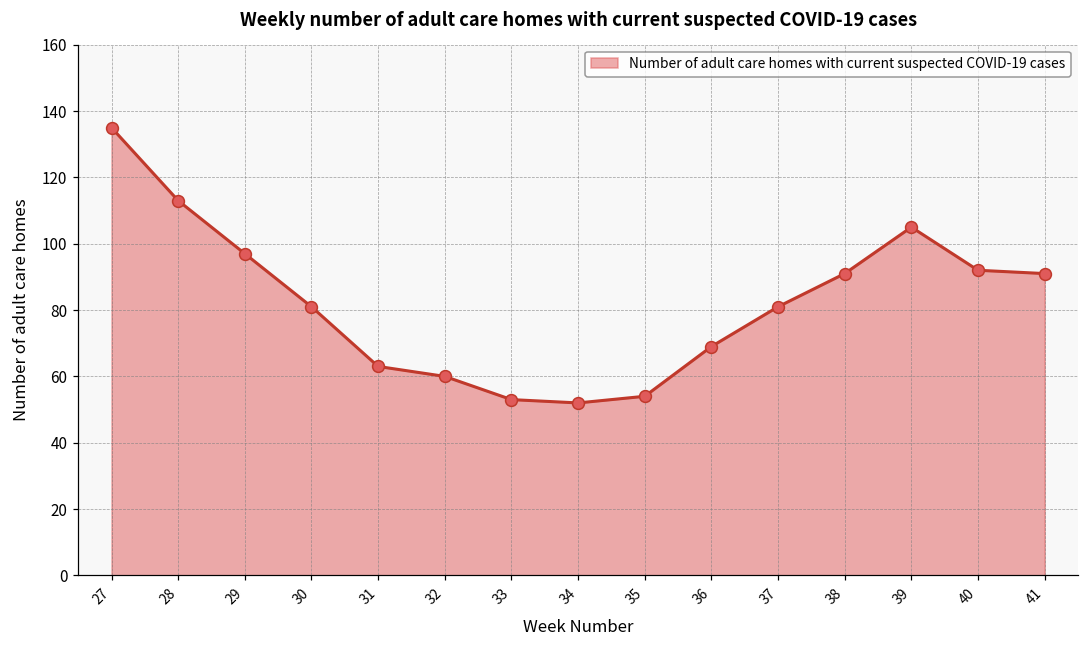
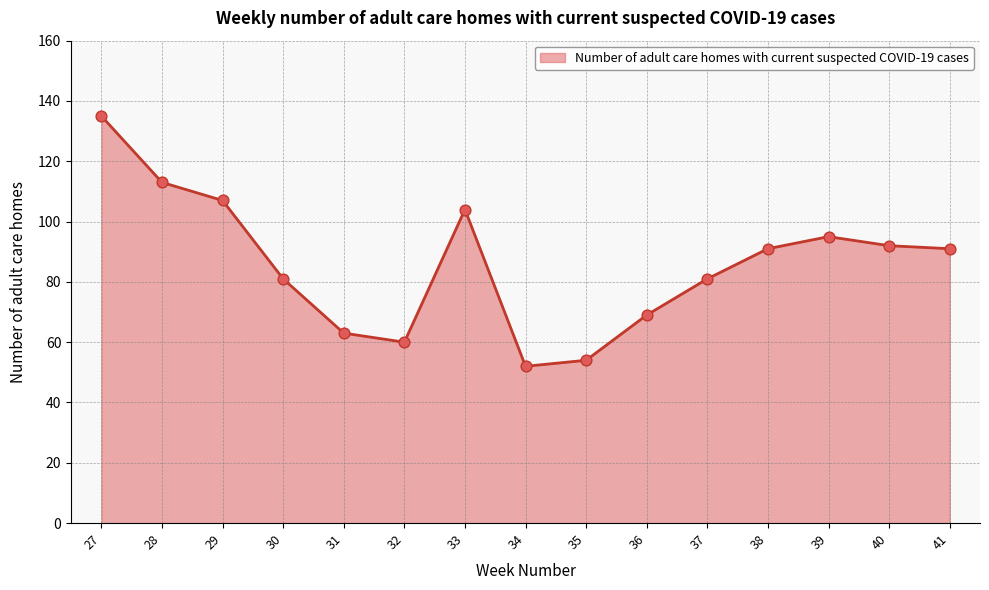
  {
    "27": 135,
    "28": 113,
-   "29": 97,
+   "29": 107,
    "30": 81,
    "31": 63,
    "32": 60,
-   "33": 53,
+   "33": 104,
    "34": 52,
    "35": 54,
    "36": 69,
    "37": 81,
    "38": 91,
-   "39": 105,
+   "39": 95,
    "40": 92,
    "41": 91
  }
